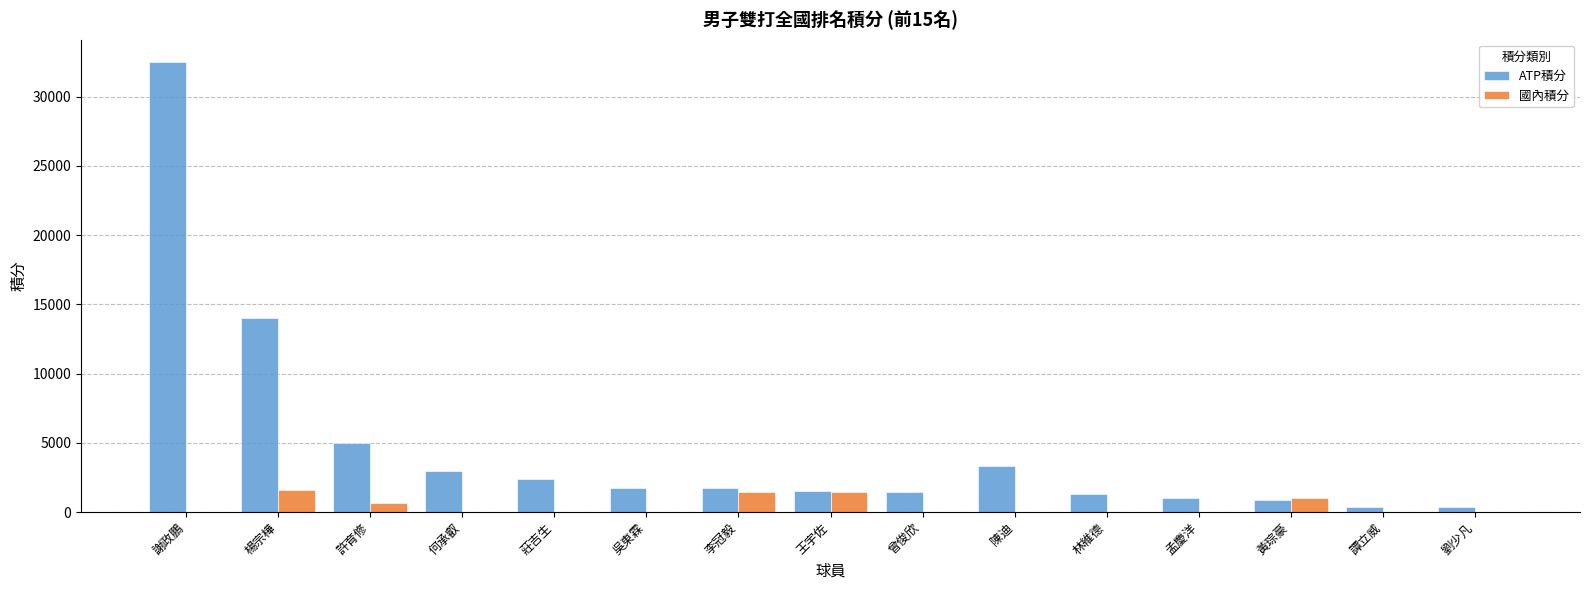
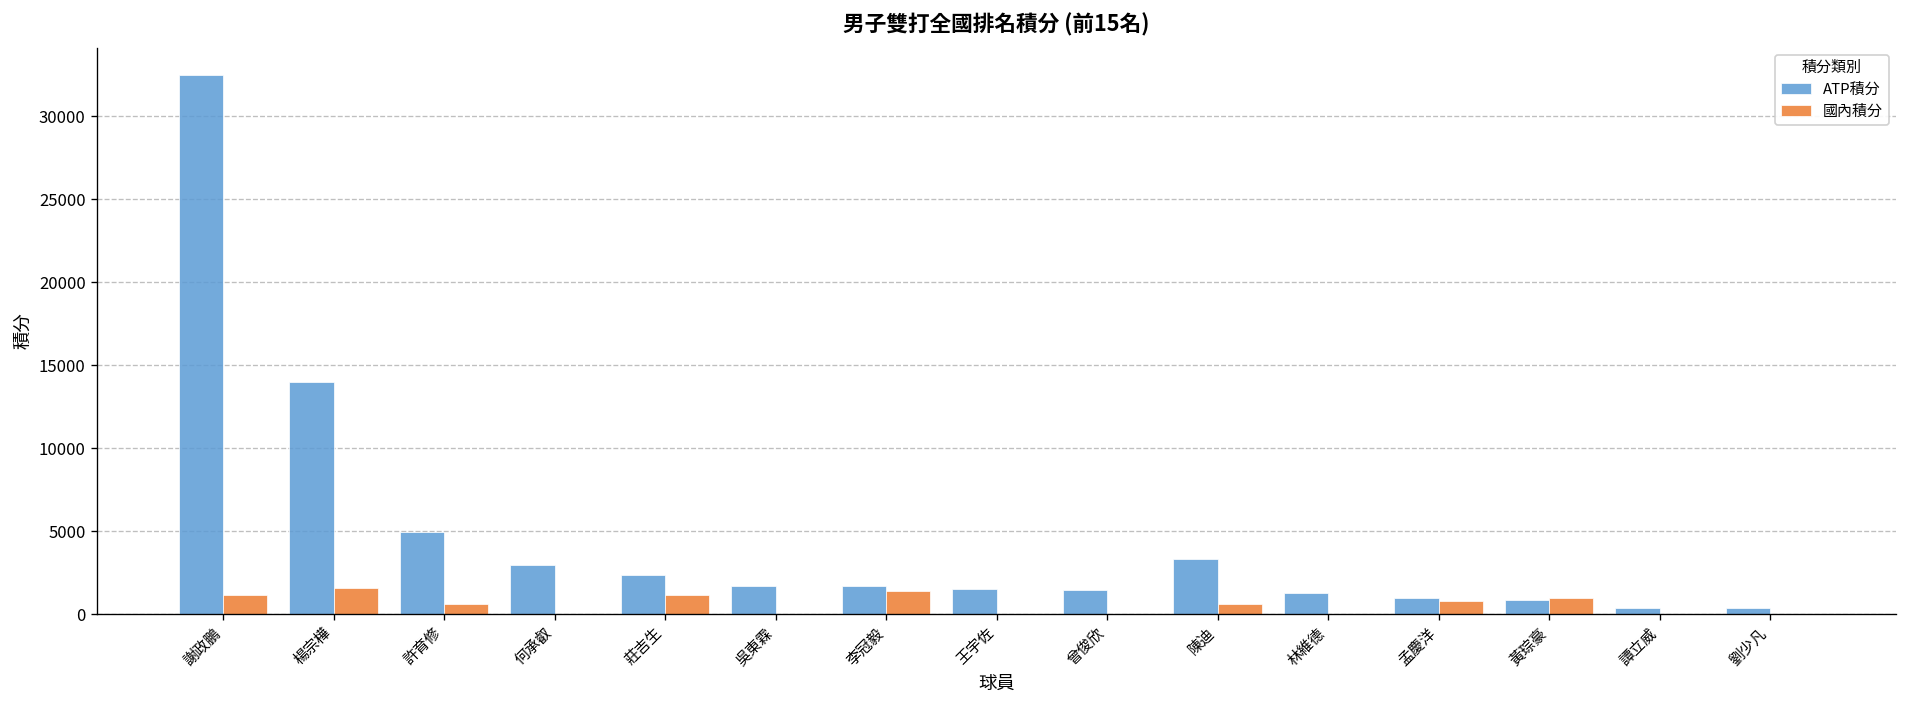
  {
    "ATP積分": {
      "謝政鵬": 32500,
      "楊宗樺": 14000,
      "許育修": 5000,
      "何承叡": 3000,
      "莊吉生": 2400,
      "吳東霖": 1700,
      "李冠毅": 1700,
      "王宇佐": 1500,
      "曾俊欣": 1500,
      "陳迪": 3300,
      "林維德": 1300,
      "孟慶洋": 1000,
      "黃琮豪": 900,
      "譚立威": 400,
      "劉少凡": 400
    },
    "國內積分": {
-     "謝政鵬": 0,
+     "謝政鵬": 1200,
      "楊宗樺": 1600,
      "許育修": 600,
      "何承叡": 0,
-     "莊吉生": 0,
+     "莊吉生": 1200,
      "吳東霖": 0,
      "李冠毅": 1400,
-     "王宇佐": 1500,
+     "王宇佐": 0,
      "曾俊欣": 0,
-     "陳迪": 0,
-     "孟慶洋": 0,
+     "陳迪": 600,
+     "孟慶洋": 800,
      "黃琮豪": 1000
    }
  }
